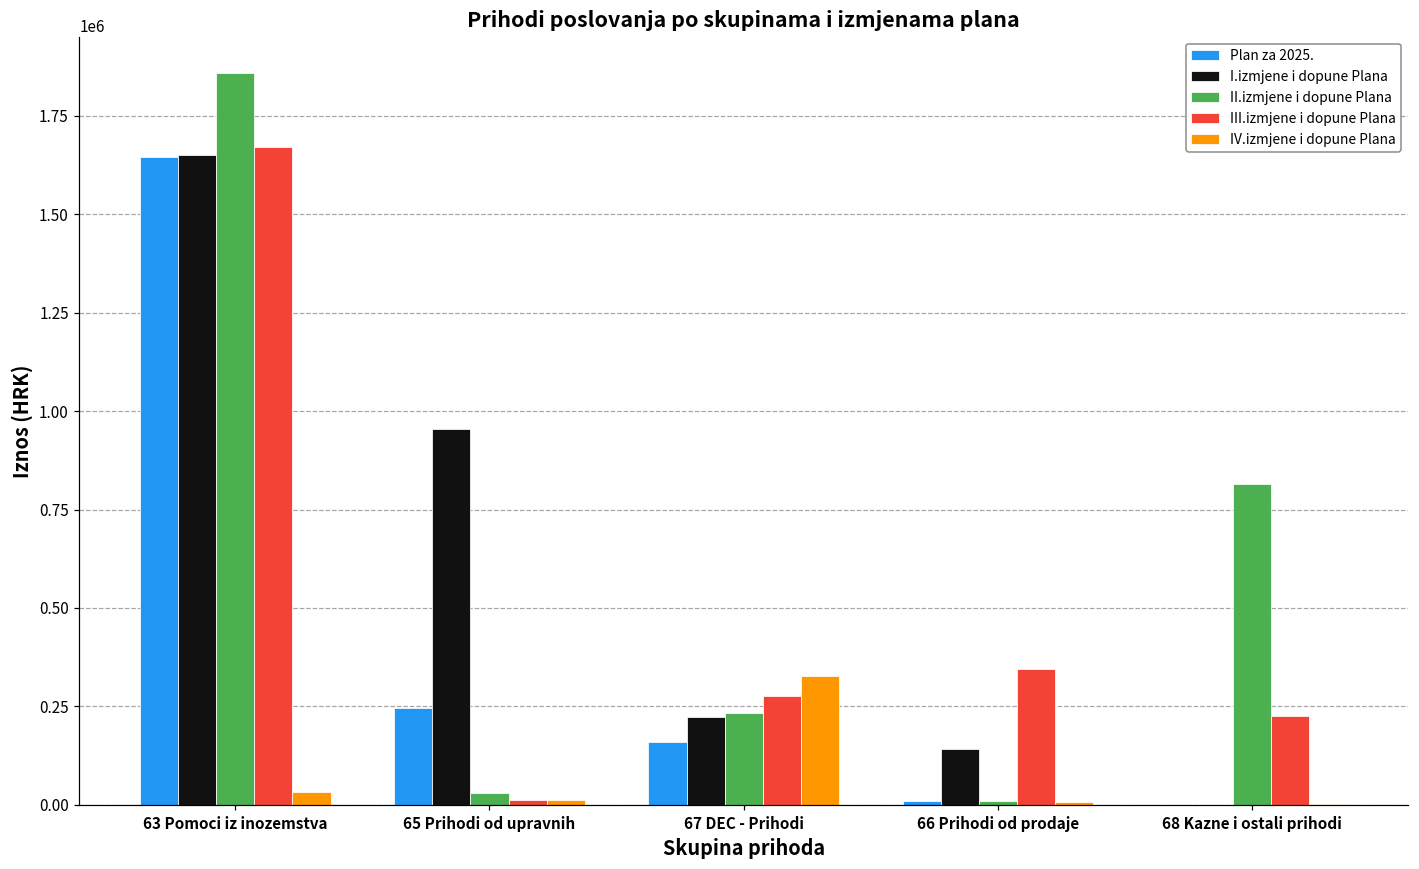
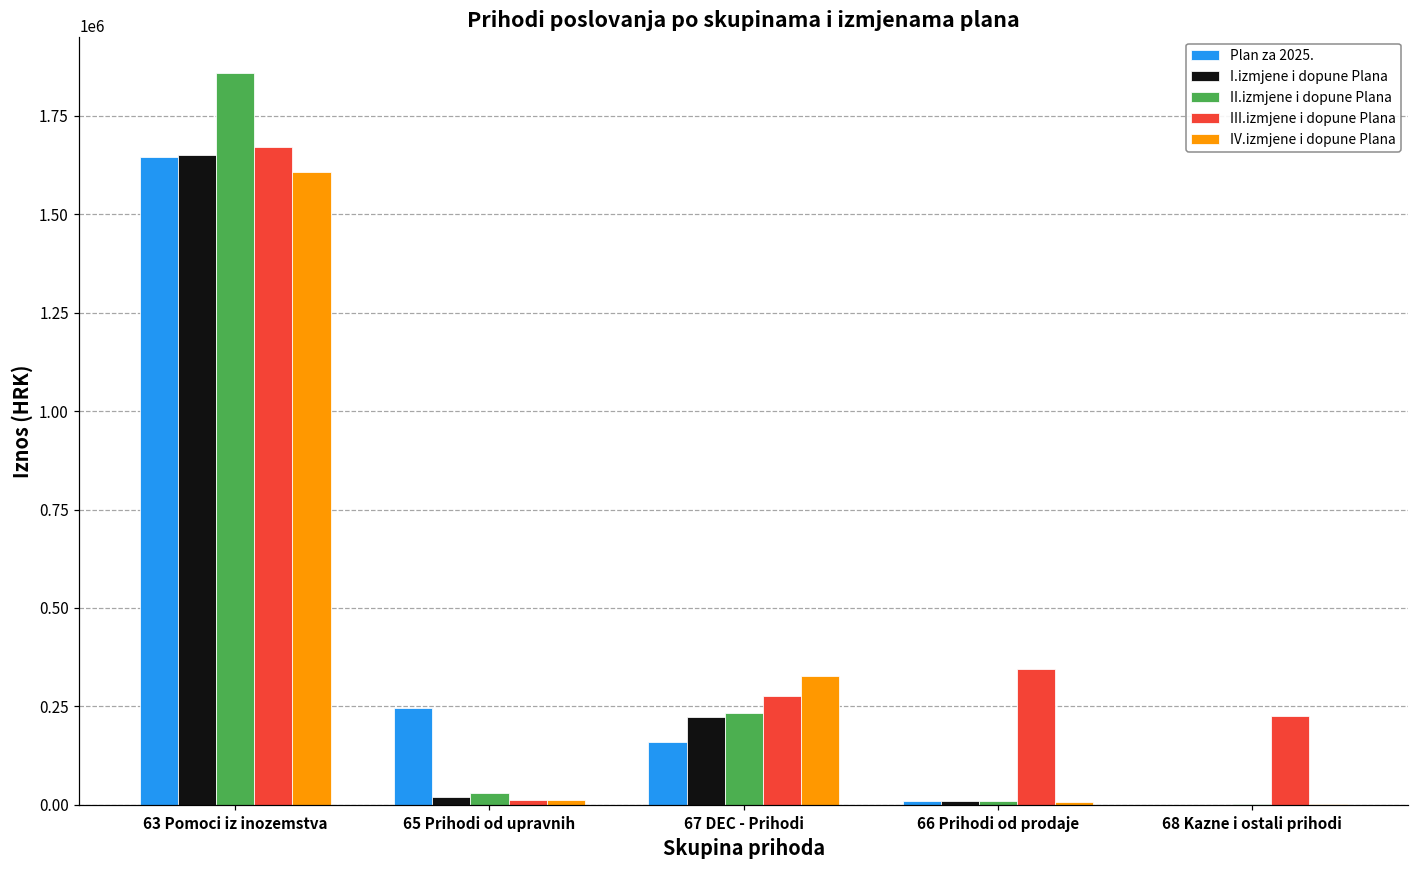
  {
    "Plan za 2025.": {
      "63 Pomoci iz inozemstva": 1650000,
      "65 Prihodi od upravnih": 240000,
      "67 DEC - Prihodi": 160000,
      "66 Prihodi od prodaje": 10000
    },
    "I.izmjene i dopune Plana": {
      "63 Pomoci iz inozemstva": 1650000,
-     "65 Prihodi od upravnih": 950000,
+     "65 Prihodi od upravnih": 20000,
      "67 DEC - Prihodi": 220000,
-     "66 Prihodi od prodaje": 140000
+     "66 Prihodi od prodaje": 10000
    },
    "II.izmjene i dopune Plana": {
      "63 Pomoci iz inozemstva": 1860000,
      "65 Prihodi od upravnih": 30000,
      "67 DEC - Prihodi": 230000,
      "66 Prihodi od prodaje": 10000,
-     "68 Kazne i ostali prihodi": 820000
+     "68 Kazne i ostali prihodi": 0
    },
    "III.izmjene i dopune Plana": {
      "63 Pomoci iz inozemstva": 1670000,
      "65 Prihodi od upravnih": 10000,
      "67 DEC - Prihodi": 280000,
      "66 Prihodi od prodaje": 340000,
      "68 Kazne i ostali prihodi": 220000
    },
    "IV.izmjene i dopune Plana": {
-     "63 Pomoci iz inozemstva": 30000,
+     "63 Pomoci iz inozemstva": 1610000,
      "65 Prihodi od upravnih": 10000,
      "67 DEC - Prihodi": 330000,
      "66 Prihodi od prodaje": 10000
    }
  }
